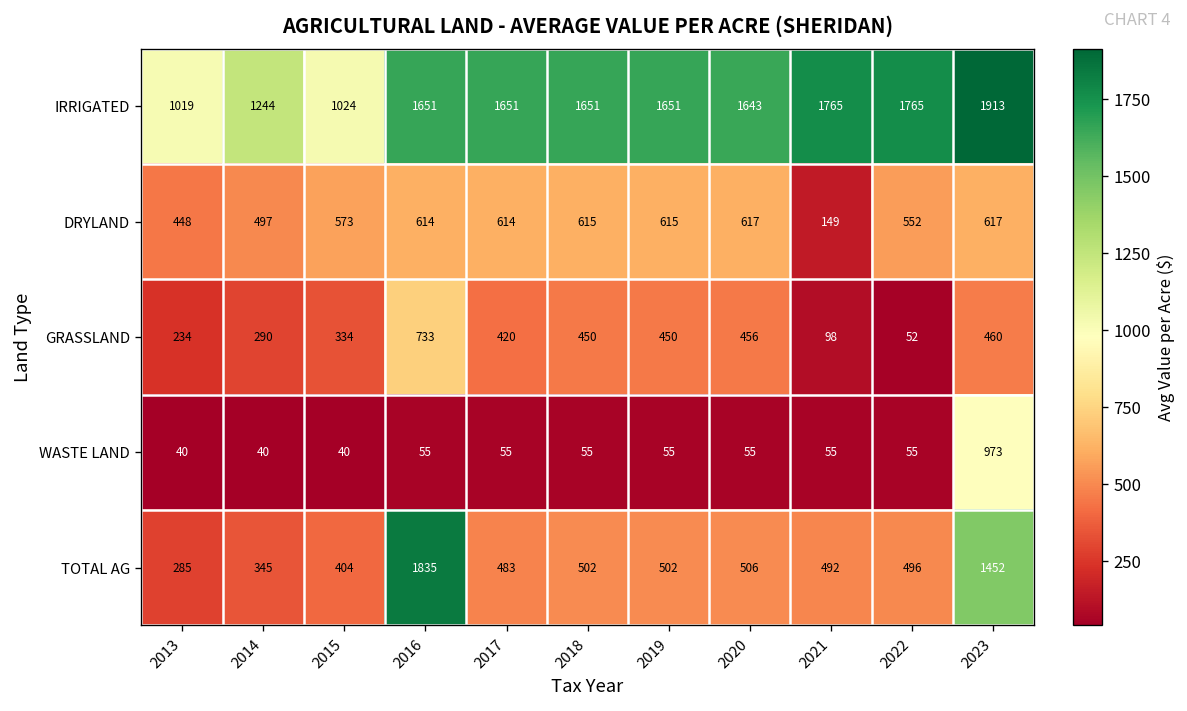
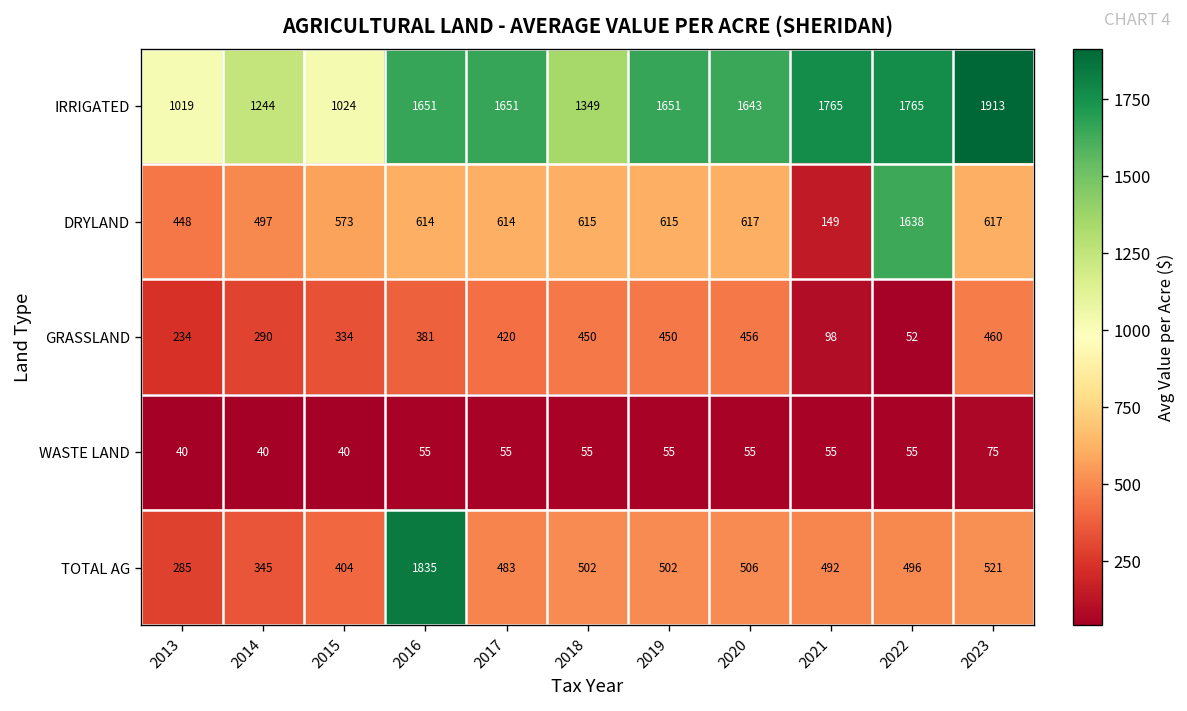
  {
    "IRRIGATED": {
      "2013": 1019,
      "2014": 1244,
      "2015": 1024,
      "2016": 1651,
      "2017": 1651,
-     "2018": 1651,
+     "2018": 1349,
      "2019": 1651,
      "2020": 1643,
      "2021": 1765,
      "2022": 1765,
      "2023": 1913
    },
    "DRYLAND": {
      "2013": 448,
      "2014": 497,
      "2015": 573,
      "2016": 614,
      "2017": 614,
      "2018": 615,
      "2019": 615,
      "2020": 617,
      "2021": 149,
-     "2022": 552,
+     "2022": 1638,
      "2023": 617
    },
    "GRASSLAND": {
      "2013": 234,
      "2014": 290,
      "2015": 334,
-     "2016": 733,
+     "2016": 381,
      "2017": 420,
      "2018": 450,
      "2019": 450,
      "2020": 456,
      "2021": 98,
      "2022": 52,
      "2023": 460
    },
    "WASTE LAND": {
      "2013": 40,
      "2014": 40,
      "2015": 40,
      "2016": 55,
      "2017": 55,
      "2018": 55,
      "2019": 55,
      "2020": 55,
      "2021": 55,
      "2022": 55,
-     "2023": 973
+     "2023": 75
    },
    "TOTAL AG": {
      "2013": 285,
      "2014": 345,
      "2015": 404,
      "2016": 1835,
      "2017": 483,
      "2018": 502,
      "2019": 502,
      "2020": 506,
      "2021": 492,
      "2022": 496,
-     "2023": 1452
+     "2023": 521
    }
  }
